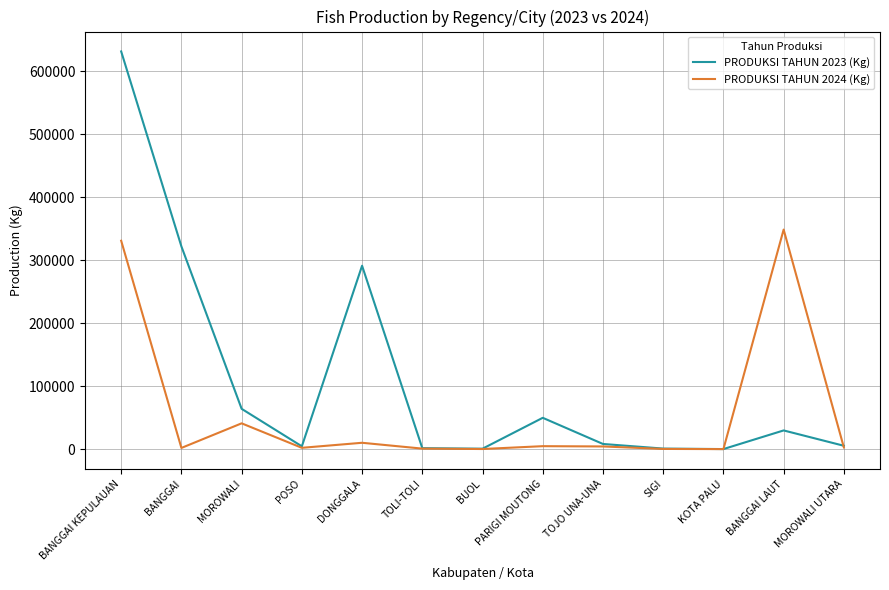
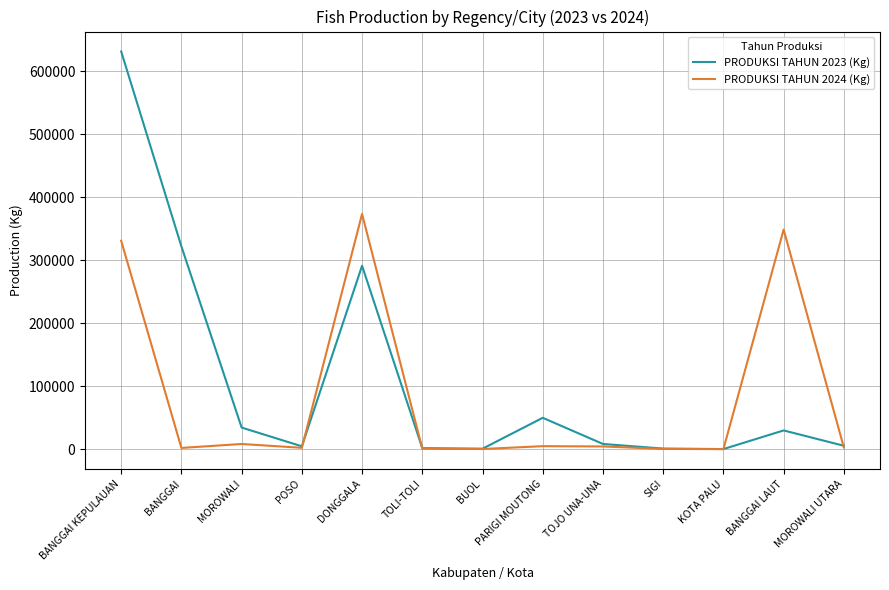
  {
    "PRODUKSI TAHUN 2023 (Kg)": {
      "BANGGAI KEPULAUAN": 630000,
      "BANGGAI": 320000,
-     "MOROWALI": 60000,
+     "MOROWALI": 30000,
      "DONGGALA": 290000,
      "PARIGI MOUTONG": 50000,
      "BANGGAI LAUT": 30000
    },
    "PRODUKSI TAHUN 2024 (Kg)": {
      "BANGGAI KEPULAUAN": 330000,
      "BANGGAI": 0,
-     "MOROWALI": 40000,
-     "DONGGALA": 10000,
+     "MOROWALI": 10000,
+     "DONGGALA": 370000,
      "PARIGI MOUTONG": 0,
      "BANGGAI LAUT": 350000
    }
  }
